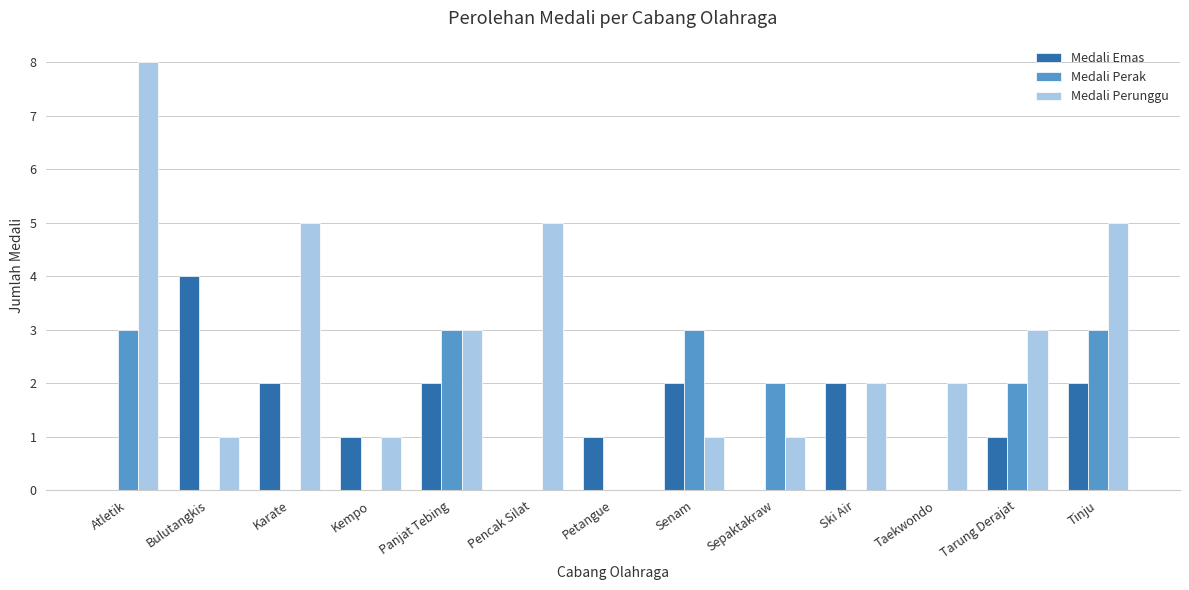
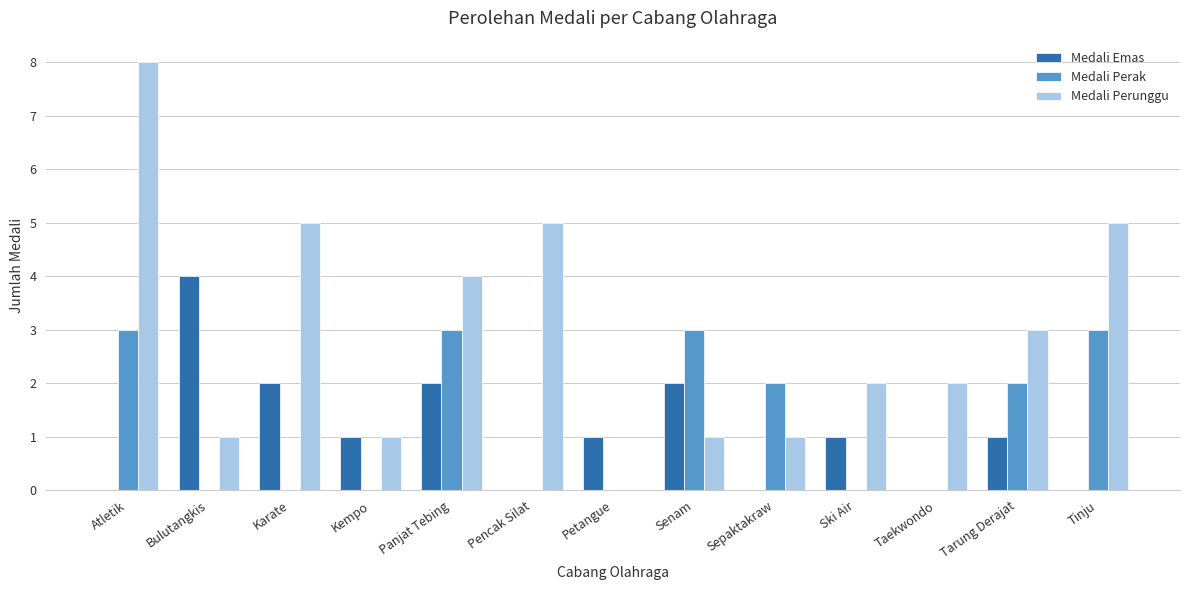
  {
    "Medali Emas": {
      "Atletik": 0,
      "Bulutangkis": 4,
      "Karate": 2,
      "Kempo": 1,
      "Panjat Tebing": 2,
      "Pencak Silat": 0,
      "Petangue": 1,
      "Senam": 2,
      "Sepaktakraw": 0,
-     "Ski Air": 2,
+     "Ski Air": 1,
      "Taekwondo": 0,
      "Tarung Derajat": 1,
-     "Tinju": 2
+     "Tinju": 0
    },
    "Medali Perak": {
      "Atletik": 3,
      "Bulutangkis": 0,
      "Karate": 0,
      "Kempo": 0,
      "Panjat Tebing": 3,
      "Pencak Silat": 0,
      "Petangue": 0,
      "Senam": 3,
      "Sepaktakraw": 2,
      "Ski Air": 0,
      "Taekwondo": 0,
      "Tarung Derajat": 2,
      "Tinju": 3
    },
    "Medali Perunggu": {
      "Atletik": 8,
      "Bulutangkis": 1,
      "Karate": 5,
      "Kempo": 1,
-     "Panjat Tebing": 3,
+     "Panjat Tebing": 4,
      "Pencak Silat": 5,
      "Petangue": 0,
      "Senam": 1,
      "Sepaktakraw": 1,
      "Ski Air": 2,
      "Taekwondo": 2,
      "Tarung Derajat": 3,
      "Tinju": 5
    }
  }
